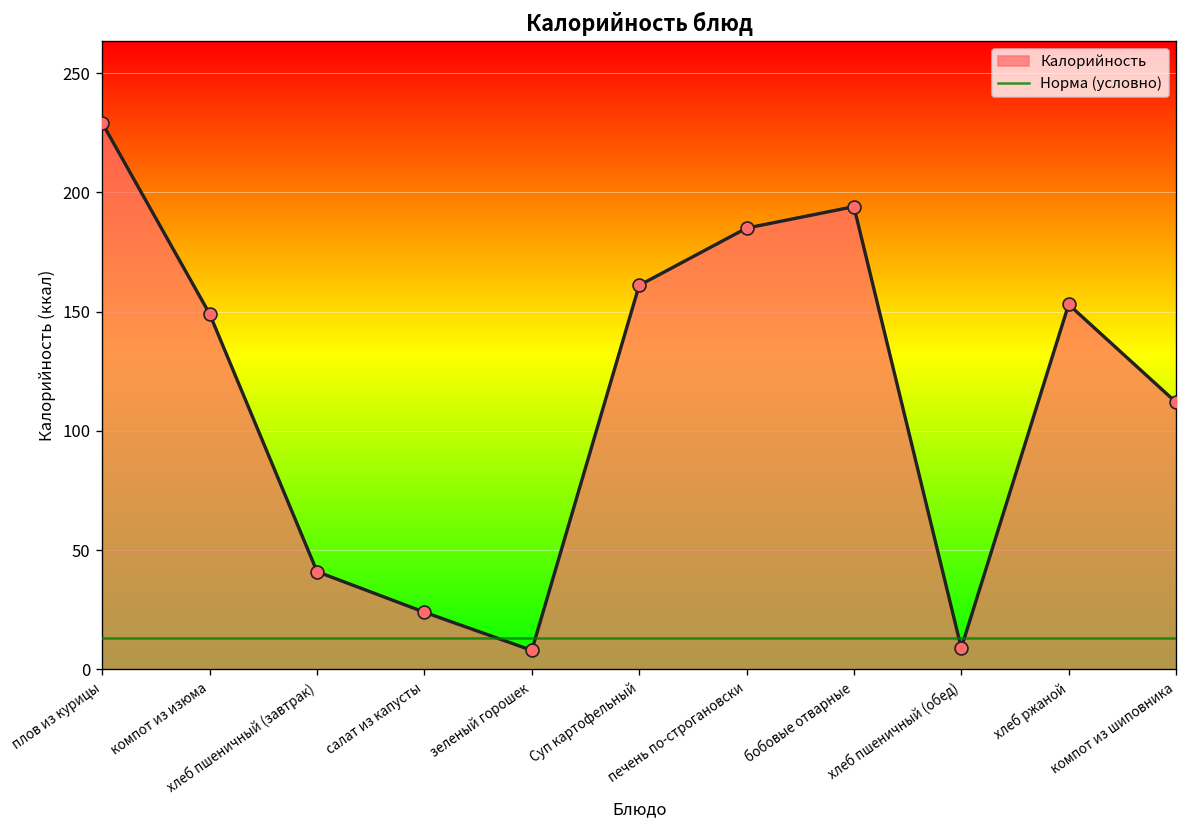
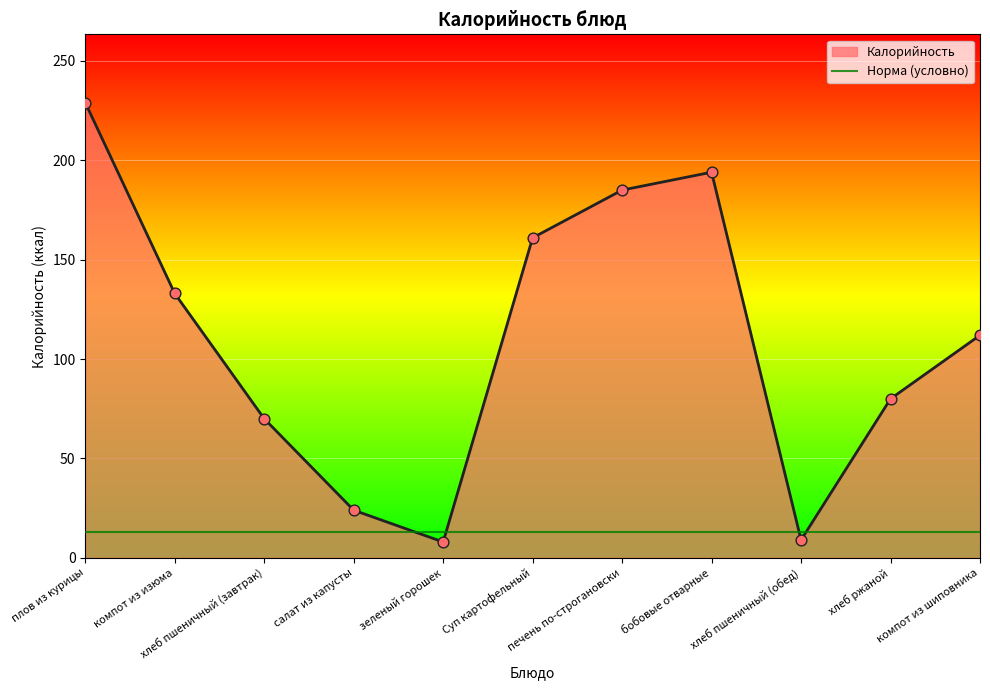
  {
    "плов из курицы": 229,
-   "компот из изюма": 149,
-   "хлеб пшеничный (завтрак)": 41,
+   "компот из изюма": 133,
+   "хлеб пшеничный (завтрак)": 70,
    "салат из капусты": 24,
    "зеленый горошек": 8,
    "Суп картофельный": 161,
    "печень по-строгановски": 185,
    "бобовые отварные": 194,
    "хлеб пшеничный (обед)": 9,
-   "хлеб ржаной": 153,
+   "хлеб ржаной": 80,
    "компот из шиповника": 112
  }
